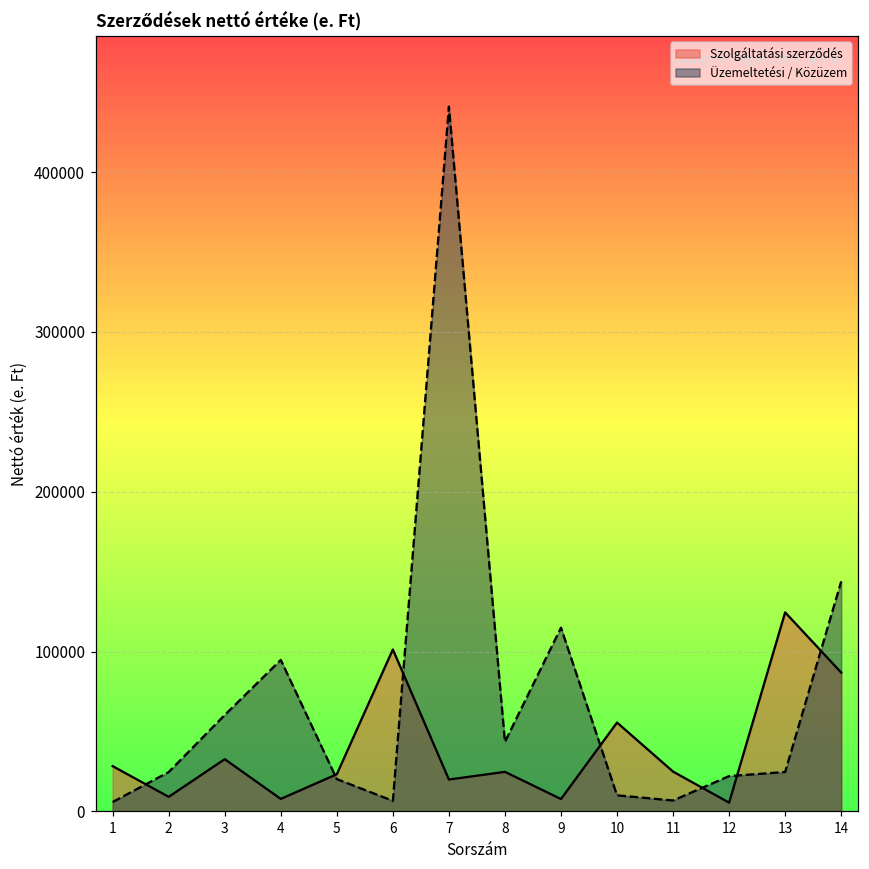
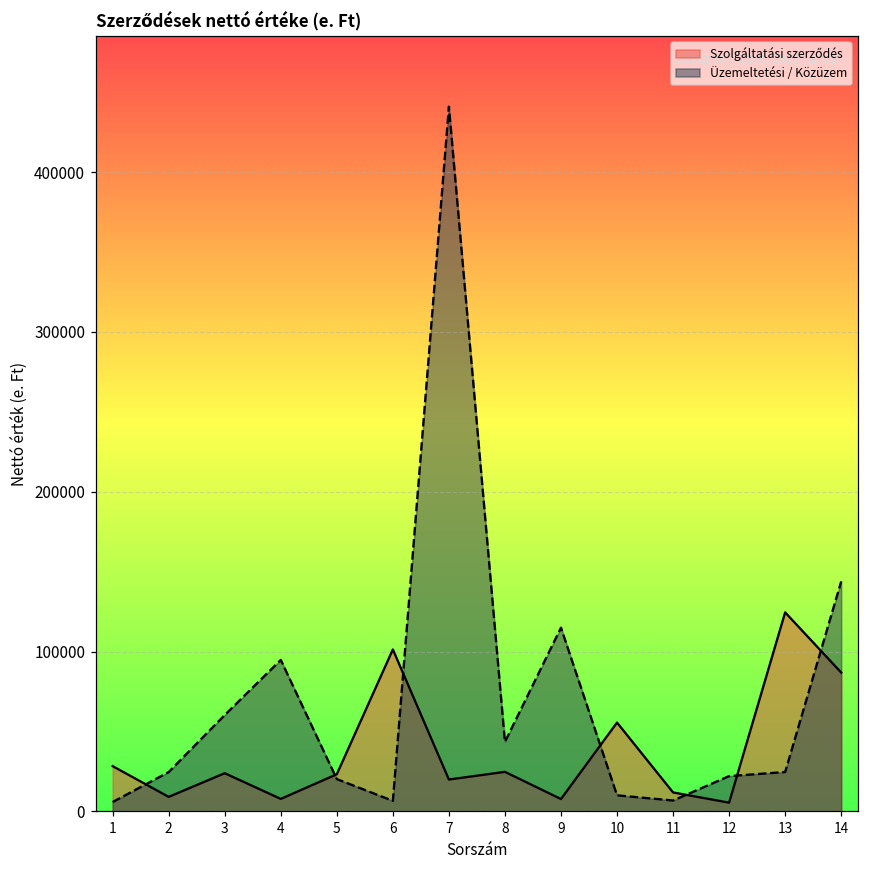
  {
    "Szolgáltatási szerződés": {
      "1": 28000,
      "2": 9000,
-     "3": 33000,
+     "3": 24000,
      "4": 8000,
      "5": 23000,
      "6": 101000,
      "7": 20000,
      "8": 25000,
      "9": 8000,
      "10": 56000,
-     "11": 25000,
+     "11": 12000,
      "12": 6000,
      "13": 125000,
      "14": 87000
    },
    "Üzemeltetési / Közüzem": {
      "1": 6000,
      "2": 25000,
      "3": 60000,
      "4": 95000,
      "5": 20000,
      "6": 7000,
      "7": 441000,
      "8": 44000,
      "9": 115000,
      "10": 10000,
      "11": 7000,
      "12": 22000,
      "13": 25000,
      "14": 144000
    }
  }
